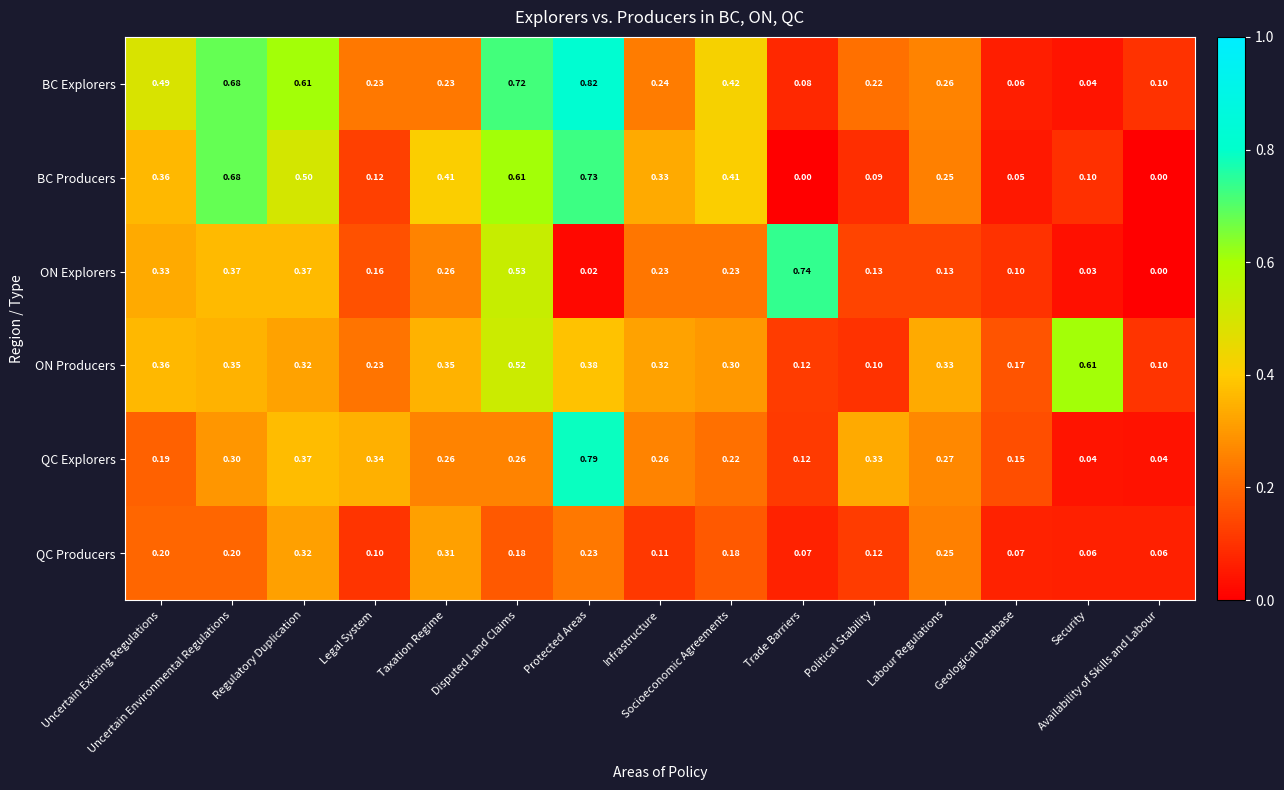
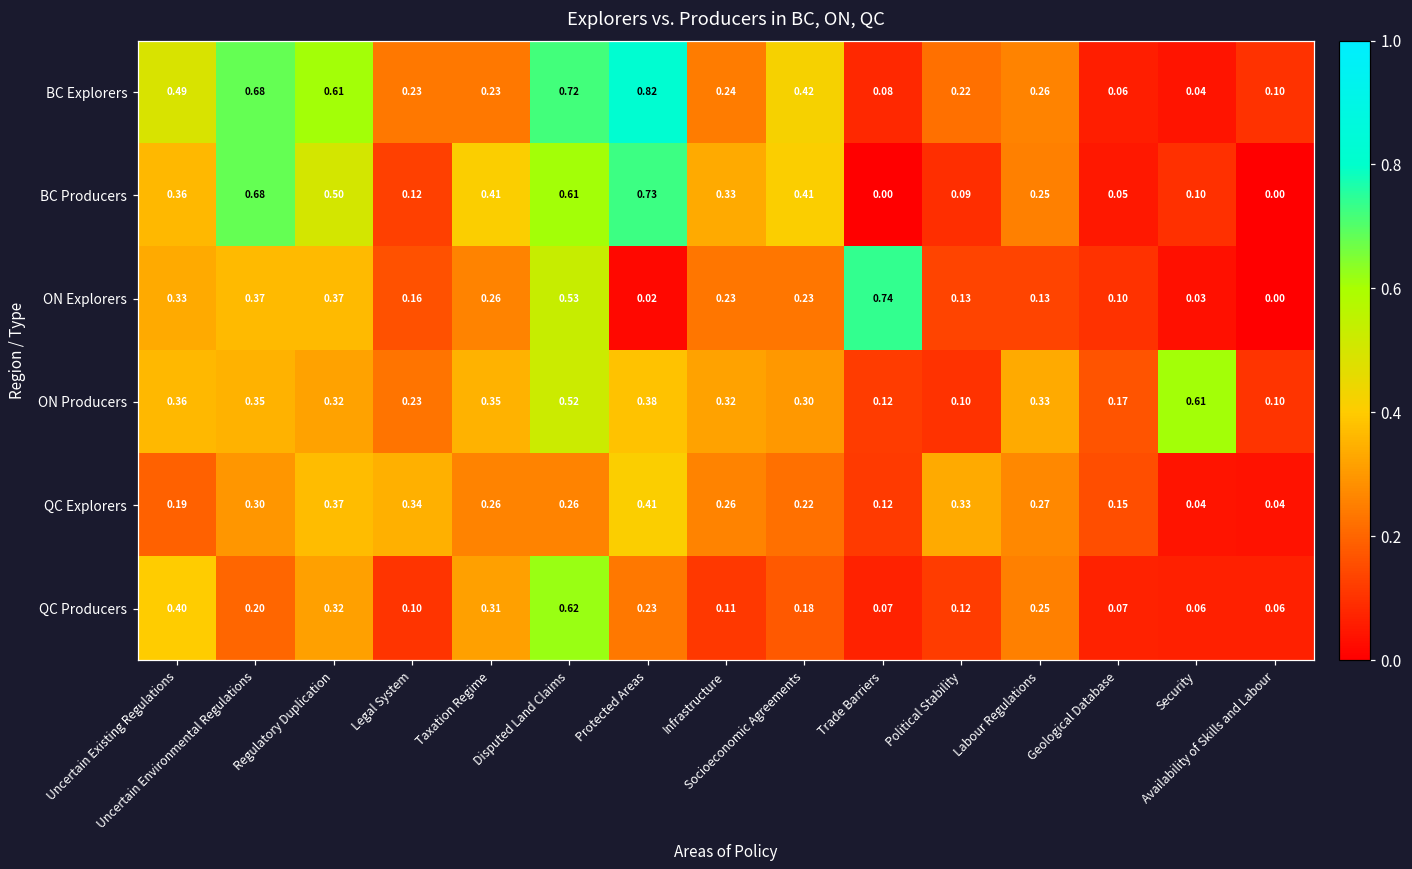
  {
    "BC Explorers": {
      "Uncertain Existing Regulations": 0.49,
      "Uncertain Environmental Regulations": 0.68,
      "Regulatory Duplication": 0.61,
      "Legal System": 0.23,
      "Taxation Regime": 0.23,
      "Disputed Land Claims": 0.72,
      "Protected Areas": 0.82,
      "Infrastructure": 0.24,
      "Socioeconomic Agreements": 0.42,
      "Trade Barriers": 0.08,
      "Political Stability": 0.22,
      "Labour Regulations": 0.26,
      "Geological Database": 0.06,
      "Security": 0.04,
      "Availability of Skills and Labour": 0.10
    },
    "BC Producers": {
      "Uncertain Existing Regulations": 0.36,
      "Uncertain Environmental Regulations": 0.68,
      "Regulatory Duplication": 0.50,
      "Legal System": 0.12,
      "Taxation Regime": 0.41,
      "Disputed Land Claims": 0.61,
      "Protected Areas": 0.73,
      "Infrastructure": 0.33,
      "Socioeconomic Agreements": 0.41,
      "Trade Barriers": 0.00,
      "Political Stability": 0.09,
      "Labour Regulations": 0.25,
      "Geological Database": 0.05,
      "Security": 0.10,
      "Availability of Skills and Labour": 0.00
    },
    "ON Explorers": {
      "Uncertain Existing Regulations": 0.33,
      "Uncertain Environmental Regulations": 0.37,
      "Regulatory Duplication": 0.37,
      "Legal System": 0.16,
      "Taxation Regime": 0.26,
      "Disputed Land Claims": 0.53,
      "Protected Areas": 0.02,
      "Infrastructure": 0.23,
      "Socioeconomic Agreements": 0.23,
      "Trade Barriers": 0.74,
      "Political Stability": 0.13,
      "Labour Regulations": 0.13,
      "Geological Database": 0.10,
      "Security": 0.03,
      "Availability of Skills and Labour": 0.00
    },
    "ON Producers": {
      "Uncertain Existing Regulations": 0.36,
      "Uncertain Environmental Regulations": 0.35,
      "Regulatory Duplication": 0.32,
      "Legal System": 0.23,
      "Taxation Regime": 0.35,
      "Disputed Land Claims": 0.52,
      "Protected Areas": 0.38,
      "Infrastructure": 0.32,
      "Socioeconomic Agreements": 0.30,
      "Trade Barriers": 0.12,
      "Political Stability": 0.10,
      "Labour Regulations": 0.33,
      "Geological Database": 0.17,
      "Security": 0.61,
      "Availability of Skills and Labour": 0.10
    },
    "QC Explorers": {
      "Uncertain Existing Regulations": 0.19,
      "Uncertain Environmental Regulations": 0.30,
      "Regulatory Duplication": 0.37,
      "Legal System": 0.34,
      "Taxation Regime": 0.26,
      "Disputed Land Claims": 0.26,
-     "Protected Areas": 0.79,
+     "Protected Areas": 0.41,
      "Infrastructure": 0.26,
      "Socioeconomic Agreements": 0.22,
      "Trade Barriers": 0.12,
      "Political Stability": 0.33,
      "Labour Regulations": 0.27,
      "Geological Database": 0.15,
      "Security": 0.04,
      "Availability of Skills and Labour": 0.04
    },
    "QC Producers": {
-     "Uncertain Existing Regulations": 0.20,
+     "Uncertain Existing Regulations": 0.40,
      "Uncertain Environmental Regulations": 0.20,
      "Regulatory Duplication": 0.32,
      "Legal System": 0.10,
      "Taxation Regime": 0.31,
-     "Disputed Land Claims": 0.18,
+     "Disputed Land Claims": 0.62,
      "Protected Areas": 0.23,
      "Infrastructure": 0.11,
      "Socioeconomic Agreements": 0.18,
      "Trade Barriers": 0.07,
      "Political Stability": 0.12,
      "Labour Regulations": 0.25,
      "Geological Database": 0.07,
      "Security": 0.06,
      "Availability of Skills and Labour": 0.06
    }
  }
